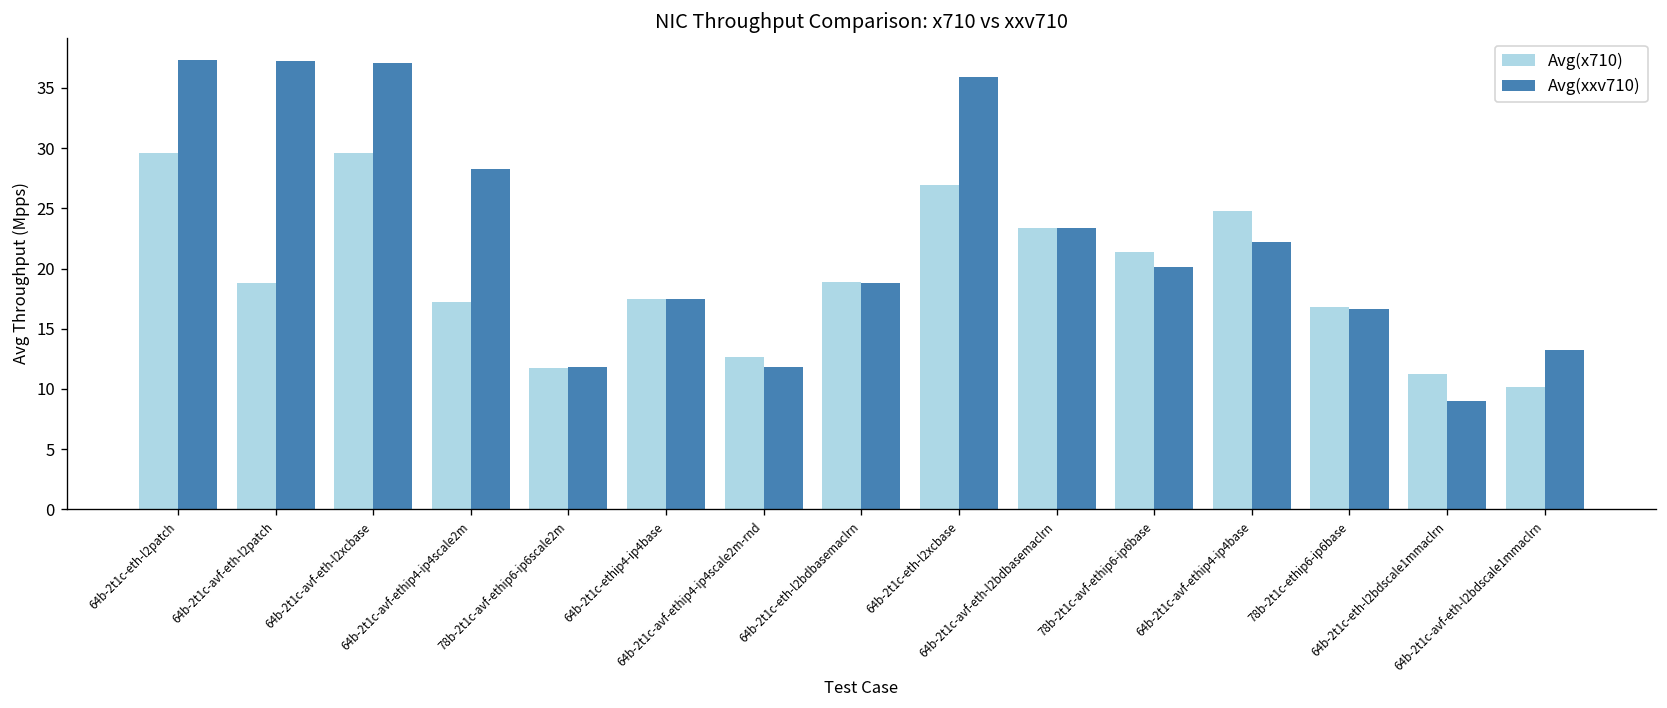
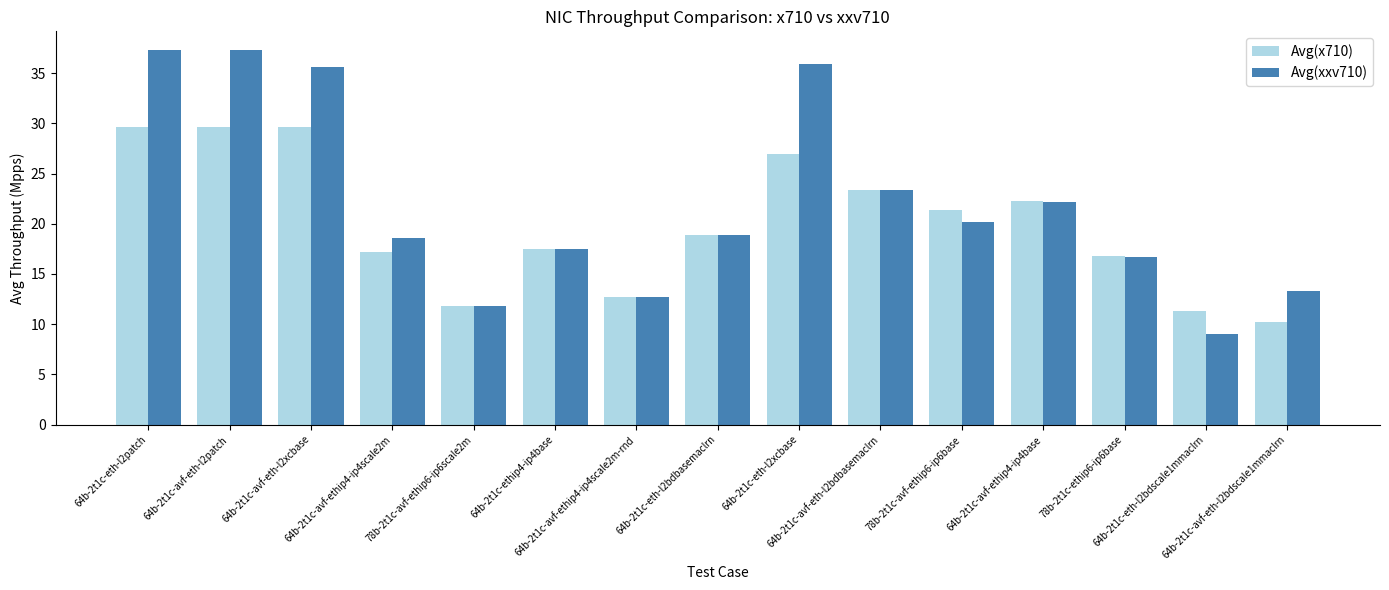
  {
    "Avg(x710)": {
      "64b-2t1c-eth-l2patch": 29.6,
-     "64b-2t1c-avf-eth-l2patch": 18.8,
+     "64b-2t1c-avf-eth-l2patch": 29.6,
      "64b-2t1c-avf-eth-l2xcbase": 29.6,
      "64b-2t1c-avf-ethip4-ip4scale2m": 17.2,
      "78b-2t1c-avf-ethip6-ip6scale2m": 11.8,
      "64b-2t1c-ethip4-ip4base": 17.5,
      "64b-2t1c-avf-ethip4-ip4scale2m-rnd": 12.7,
      "64b-2t1c-eth-l2bdbasemaclrn": 18.8,
      "64b-2t1c-eth-l2xcbase": 27.0,
      "64b-2t1c-avf-eth-l2bdbasemaclrn": 23.4,
      "78b-2t1c-avf-ethip6-ip6base": 21.4,
-     "64b-2t1c-avf-ethip4-ip4base": 24.8,
+     "64b-2t1c-avf-ethip4-ip4base": 22.2,
      "78b-2t1c-ethip6-ip6base": 16.8,
      "64b-2t1c-eth-l2bdscale1mmaclrn": 11.3,
      "64b-2t1c-avf-eth-l2bdscale1mmaclrn": 10.2
    },
    "Avg(xxv710)": {
      "64b-2t1c-eth-l2patch": 37.3,
      "64b-2t1c-avf-eth-l2patch": 37.3,
-     "64b-2t1c-avf-eth-l2xcbase": 37.1,
-     "64b-2t1c-avf-ethip4-ip4scale2m": 28.3,
+     "64b-2t1c-avf-eth-l2xcbase": 35.6,
+     "64b-2t1c-avf-ethip4-ip4scale2m": 18.6,
      "78b-2t1c-avf-ethip6-ip6scale2m": 11.8,
      "64b-2t1c-ethip4-ip4base": 17.5,
-     "64b-2t1c-avf-ethip4-ip4scale2m-rnd": 11.8,
+     "64b-2t1c-avf-ethip4-ip4scale2m-rnd": 12.7,
      "64b-2t1c-eth-l2bdbasemaclrn": 18.8,
      "64b-2t1c-eth-l2xcbase": 35.9,
      "64b-2t1c-avf-eth-l2bdbasemaclrn": 23.4,
      "78b-2t1c-avf-ethip6-ip6base": 20.2,
      "64b-2t1c-avf-ethip4-ip4base": 22.2,
      "78b-2t1c-ethip6-ip6base": 16.7,
      "64b-2t1c-eth-l2bdscale1mmaclrn": 9.0,
      "64b-2t1c-avf-eth-l2bdscale1mmaclrn": 13.3
    }
  }
